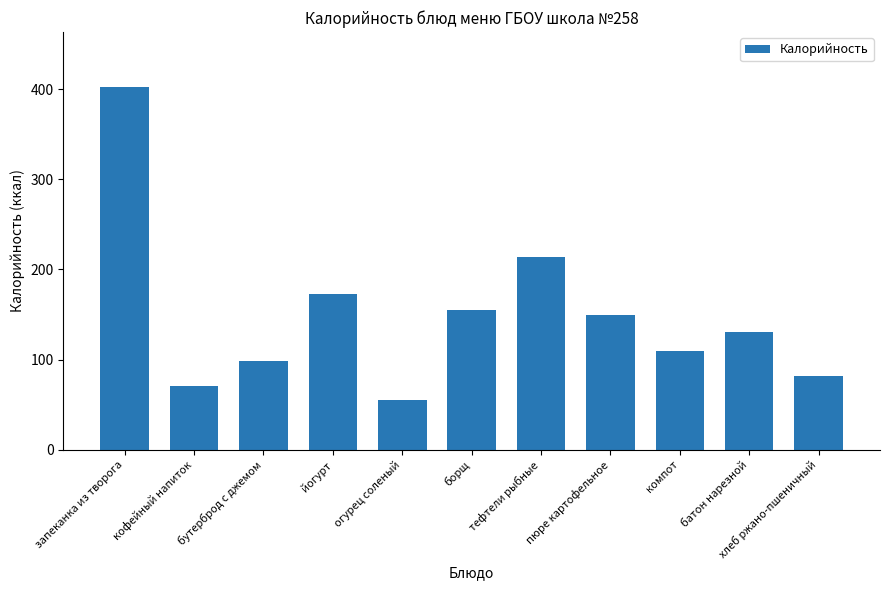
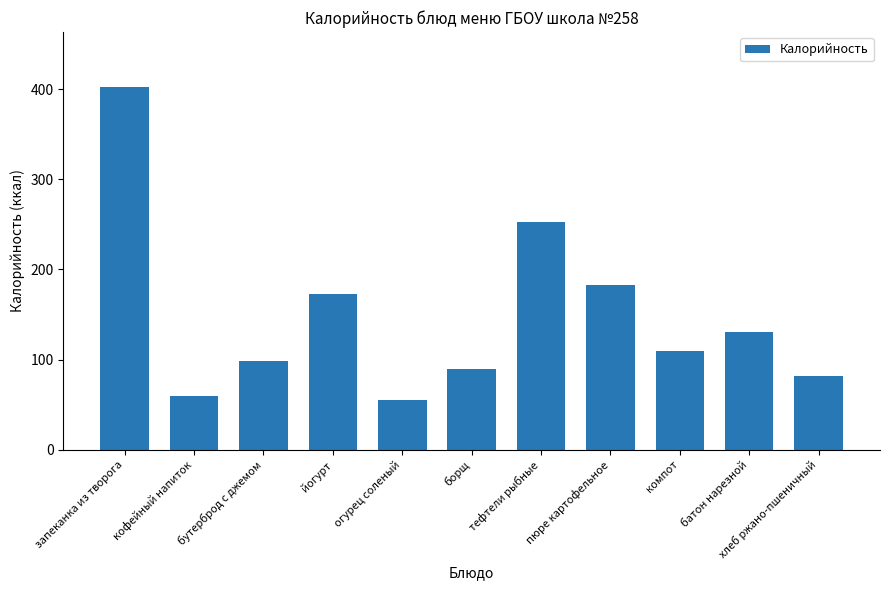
  {
    "запеканка из творога": 400,
-   "кофейный напиток": 70,
+   "кофейный напиток": 60,
    "бутерброд с джемом": 100,
    "йогурт": 170,
    "огурец соленый": 60,
-   "борщ": 160,
-   "тефтели рыбные": 210,
-   "пюре картофельное": 150,
+   "борщ": 90,
+   "тефтели рыбные": 250,
+   "пюре картофельное": 180,
    "компот": 110,
    "батон нарезной": 130,
    "хлеб ржано-пшеничный": 80
  }
